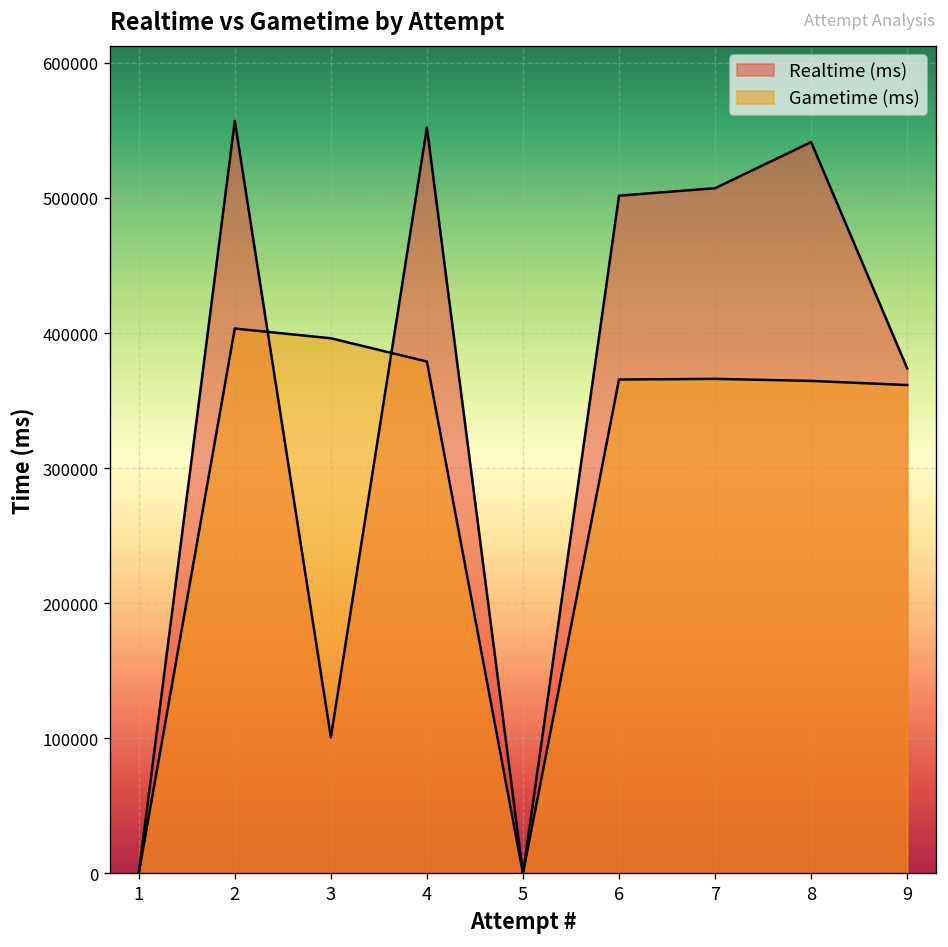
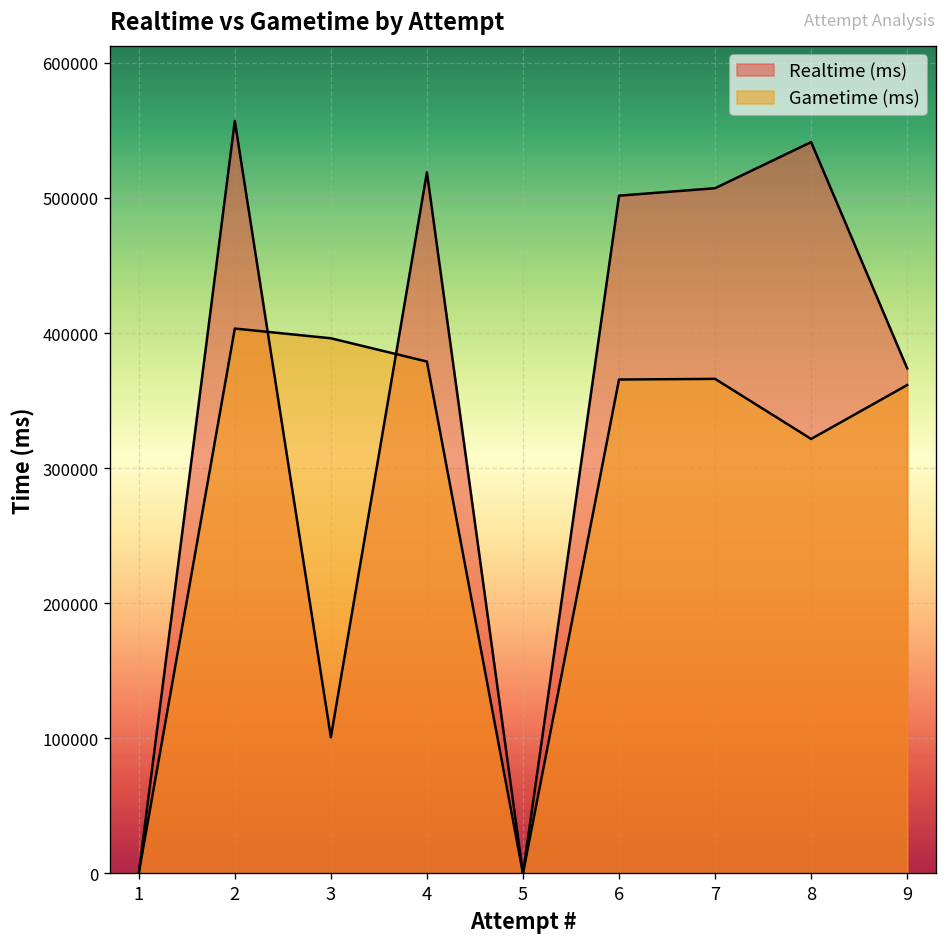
  {
    "Realtime (ms)": {
      "2": 557000,
      "3": 101000,
-     "4": 552000,
+     "4": 519000,
      "6": 502000,
      "7": 507000,
      "8": 541000,
      "9": 374000
    },
    "Gametime (ms)": {
      "2": 403000,
      "3": 396000,
      "4": 379000,
      "6": 366000,
      "7": 366000,
-     "8": 365000,
+     "8": 322000,
      "9": 362000
    }
  }
